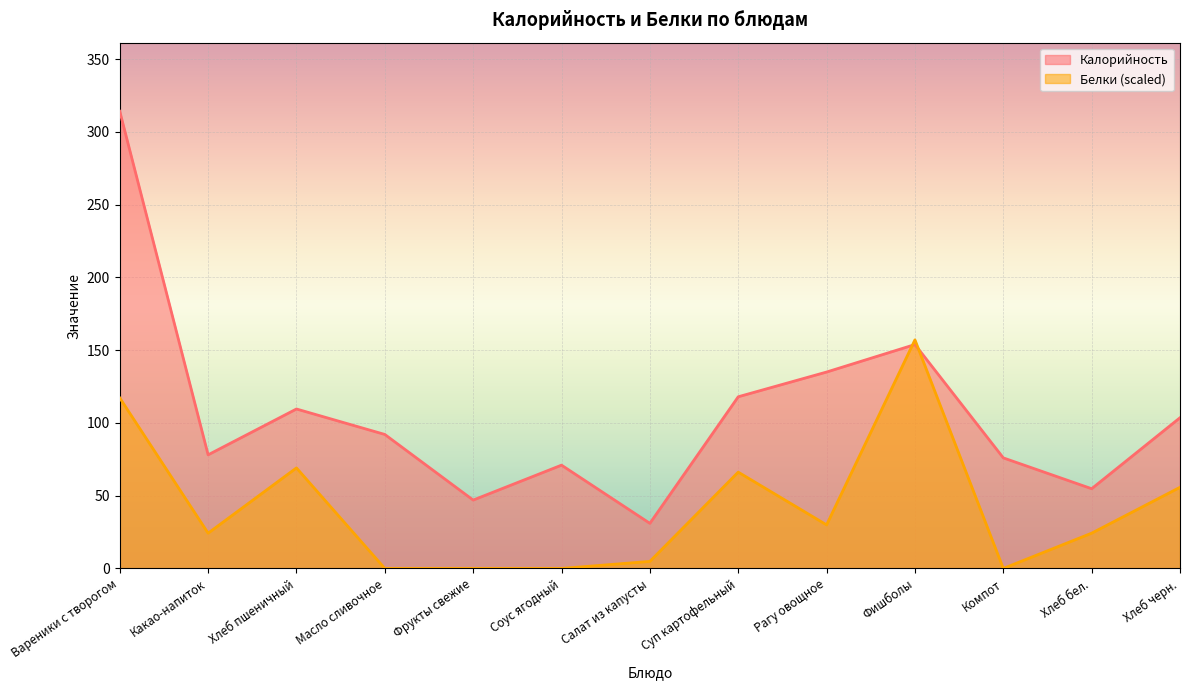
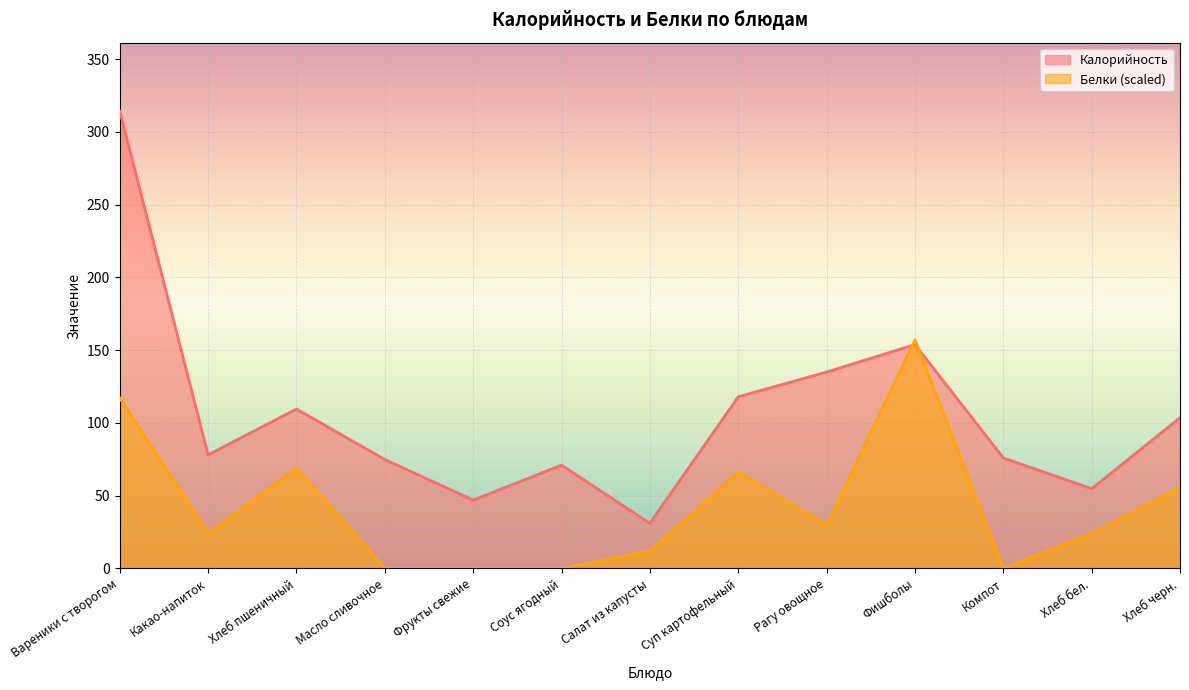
  {
    "Калорийность": {
      "Вареники с творогом": 314,
      "Какао-напиток": 78,
      "Хлеб пшеничный": 110,
-     "Масло сливочное": 92,
+     "Масло сливочное": 75,
      "Фрукты свежие": 47,
      "Соус ягодный": 71,
      "Салат из капусты": 31,
      "Суп картофельный": 118,
      "Рагу овощное": 135,
      "Фишболы": 154,
      "Компот": 76,
      "Хлеб бел.": 55,
      "Хлеб черн.": 104
    },
    "Белки (scaled)": {
      "Вареники с творогом": 117,
      "Какао-напиток": 24,
      "Хлеб пшеничный": 69,
      "Масло сливочное": 0,
      "Фрукты свежие": 0,
      "Соус ягодный": 0,
-     "Салат из капусты": 5,
+     "Салат из капусты": 12,
      "Суп картофельный": 66,
      "Рагу овощное": 30,
      "Фишболы": 157,
      "Компот": 0,
      "Хлеб бел.": 24,
      "Хлеб черн.": 56
    }
  }
